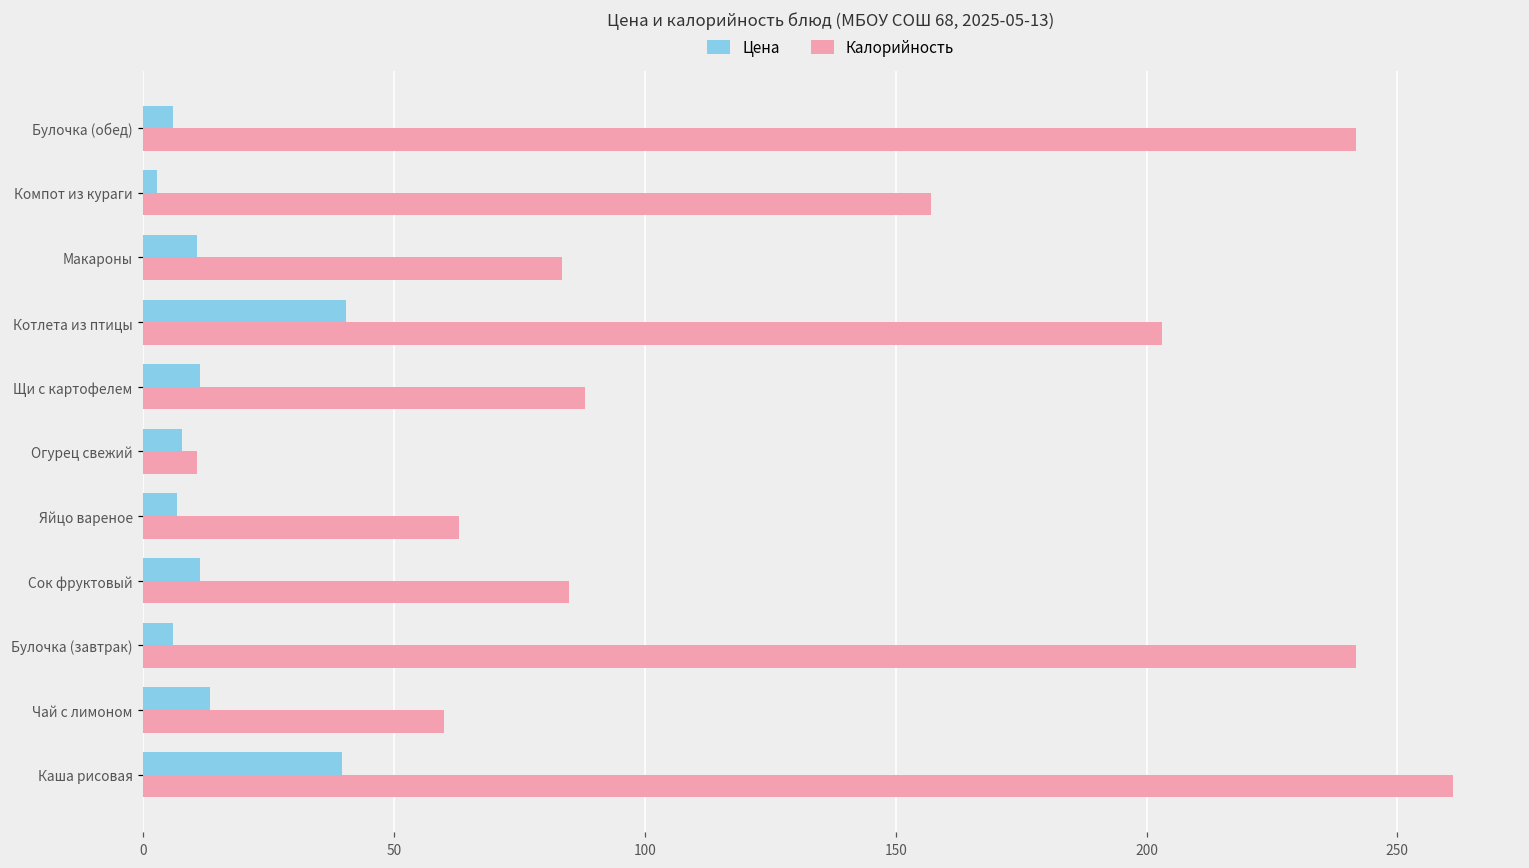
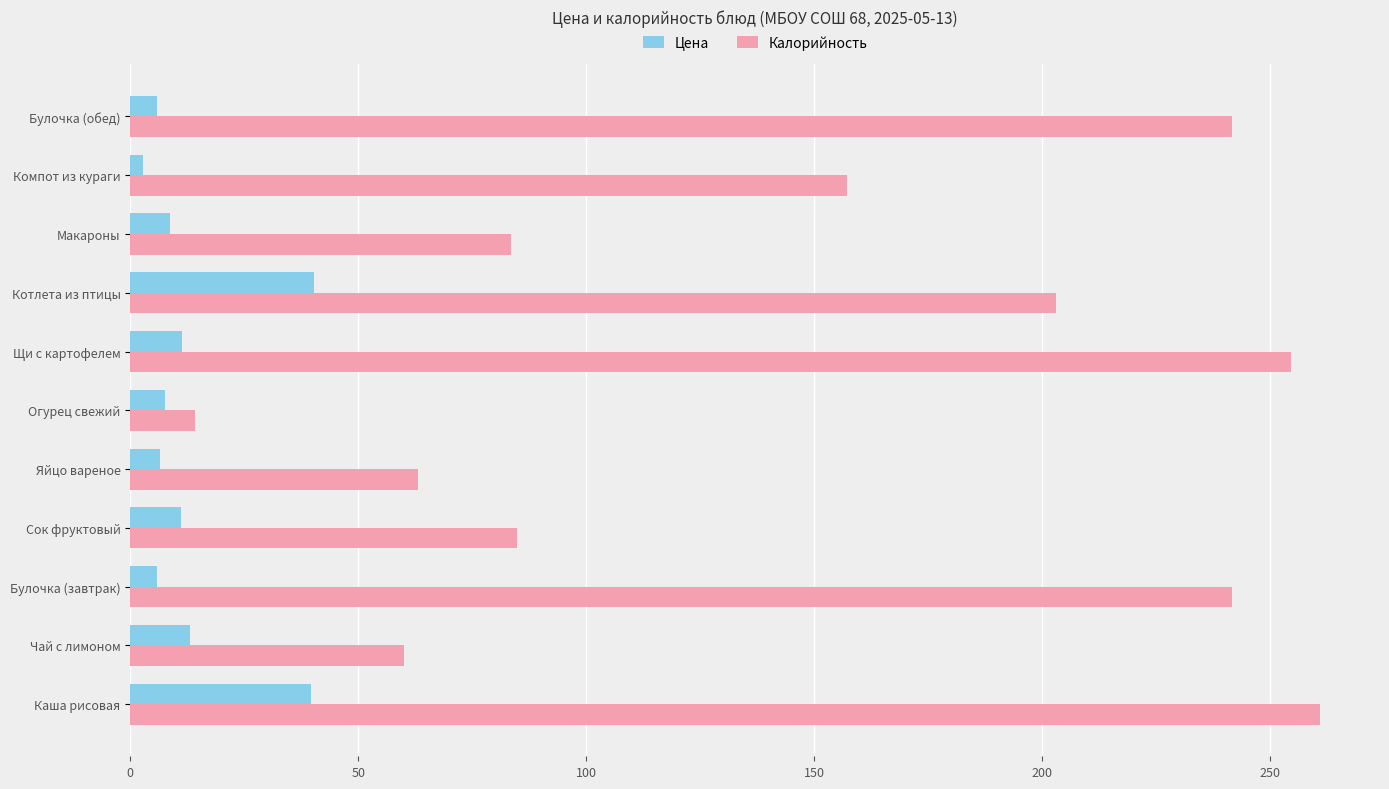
  {
    "Цена": {
      "Булочка (обед)": 6,
      "Компот из кураги": 3,
-     "Макароны": 11,
+     "Макароны": 9,
      "Котлета из птицы": 40,
      "Щи с картофелем": 11,
      "Огурец свежий": 8,
      "Яйцо вареное": 7,
      "Сок фруктовый": 11,
      "Булочка (завтрак)": 6,
      "Чай с лимоном": 13,
      "Каша рисовая": 40
    },
    "Калорийность": {
      "Булочка (обед)": 242,
      "Компот из кураги": 157,
      "Макароны": 84,
      "Котлета из птицы": 203,
-     "Щи с картофелем": 88,
-     "Огурец свежий": 11,
+     "Щи с картофелем": 255,
+     "Огурец свежий": 14,
      "Яйцо вареное": 63,
      "Сок фруктовый": 85,
      "Булочка (завтрак)": 242,
      "Чай с лимоном": 60,
      "Каша рисовая": 261
    }
  }
